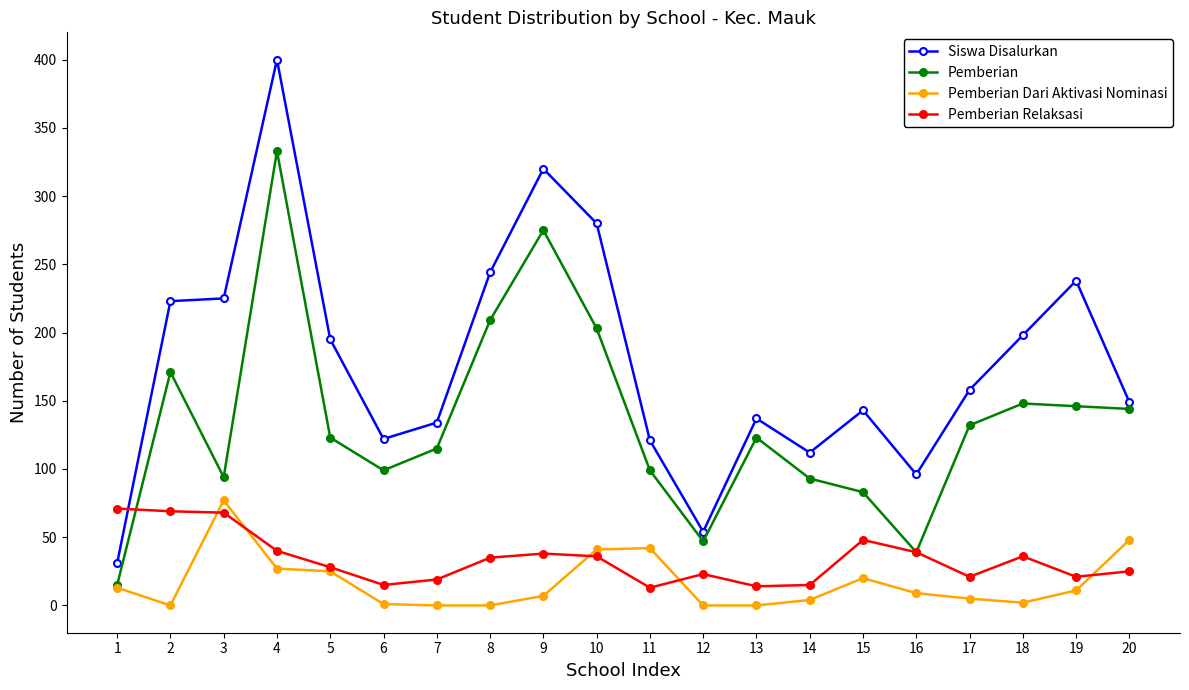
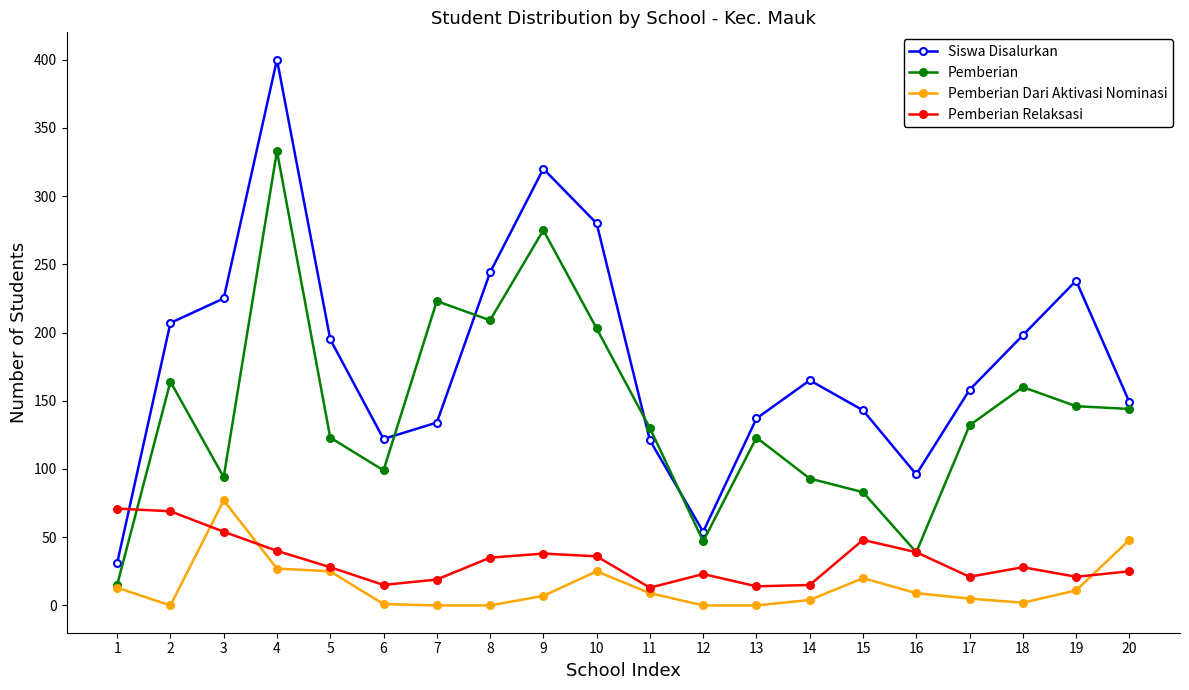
  {
    "Siswa Disalurkan": {
      "1": 31,
-     "2": 223,
+     "2": 207,
      "3": 225,
      "4": 400,
      "5": 195,
      "6": 122,
      "7": 134,
      "8": 244,
      "9": 320,
      "10": 280,
      "11": 121,
      "12": 54,
      "13": 137,
-     "14": 112,
+     "14": 165,
      "15": 143,
      "16": 96,
      "17": 158,
      "18": 198,
      "19": 238,
      "20": 149
    },
    "Pemberian": {
      "1": 15,
-     "2": 171,
+     "2": 164,
      "3": 94,
      "4": 333,
      "5": 123,
      "6": 99,
-     "7": 115,
+     "7": 223,
      "8": 209,
      "9": 275,
      "10": 203,
-     "11": 99,
+     "11": 130,
      "12": 47,
      "13": 123,
      "14": 93,
      "15": 83,
      "17": 132,
-     "18": 148,
+     "18": 160,
      "19": 146,
      "20": 144
    },
    "Pemberian Dari Aktivasi Nominasi": {
      "1": 13,
      "2": 0,
      "3": 77,
      "4": 27,
      "5": 25,
      "6": 1,
      "7": 0,
      "8": 0,
      "9": 7,
-     "10": 41,
-     "11": 42,
+     "10": 25,
+     "11": 9,
      "12": 0,
      "13": 0,
      "14": 4,
      "15": 20,
      "16": 9,
      "17": 5,
      "18": 2,
      "19": 11,
      "20": 48
    },
    "Pemberian Relaksasi": {
      "1": 71,
      "2": 69,
-     "3": 68,
+     "3": 54,
      "4": 40,
      "5": 28,
      "6": 15,
      "7": 19,
      "8": 35,
      "9": 38,
      "10": 36,
      "11": 13,
      "12": 23,
      "13": 14,
      "14": 15,
      "15": 48,
      "17": 21,
-     "18": 36,
+     "18": 28,
      "19": 21,
      "20": 25
    }
  }
